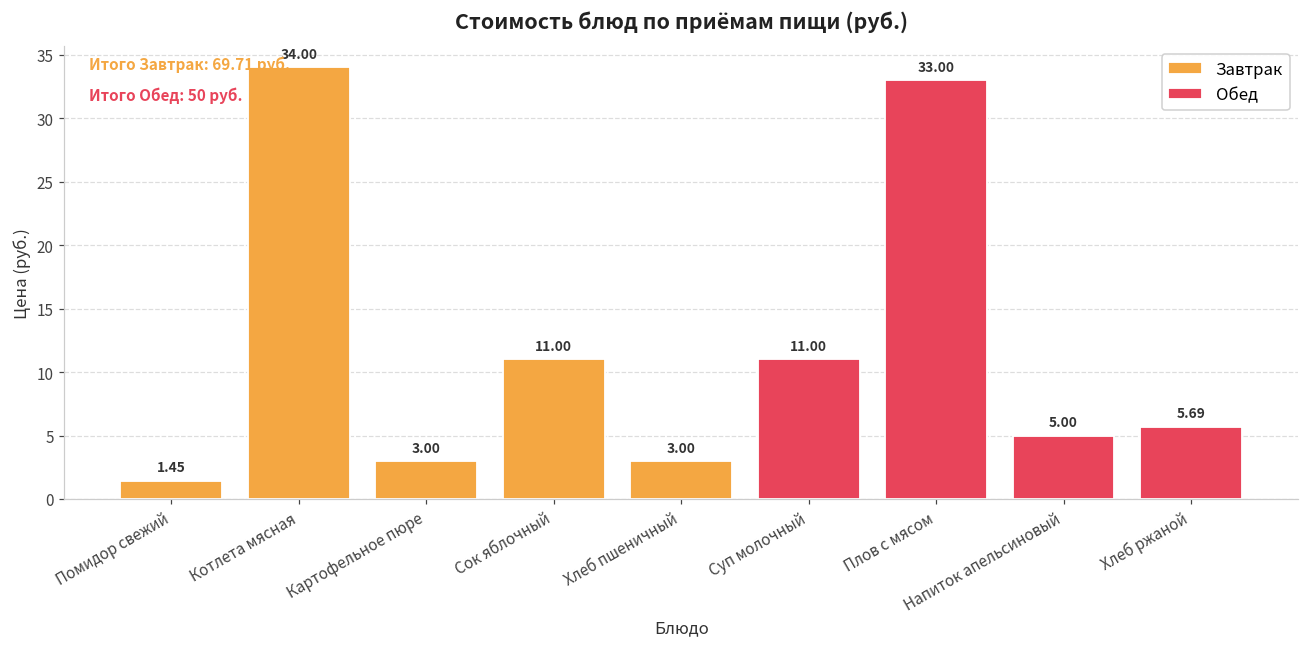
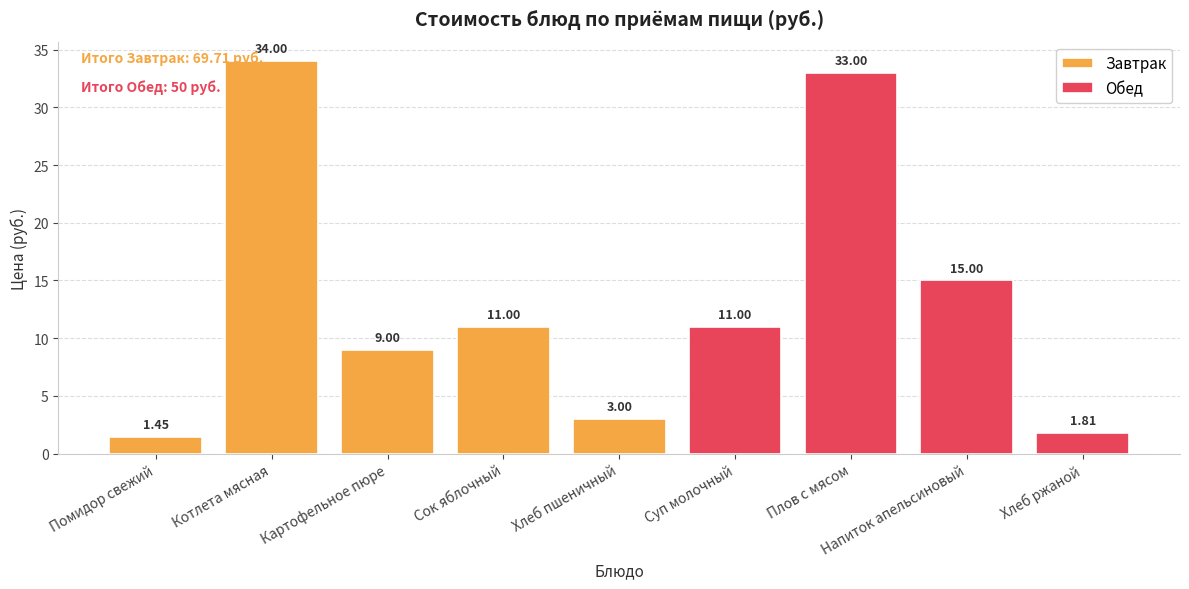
  {
    "Завтрак": {
      "Помидор свежий": 1.45,
      "Котлета мясная": 34.00,
-     "Картофельное пюре": 3.00,
+     "Картофельное пюре": 9.00,
      "Сок яблочный": 11.00,
      "Хлеб пшеничный": 3.00
    },
    "Обед": {
      "Суп молочный": 11.00,
      "Плов с мясом": 33.00,
-     "Напиток апельсиновый": 5.00,
-     "Хлеб ржаной": 5.69
+     "Напиток апельсиновый": 15.00,
+     "Хлеб ржаной": 1.81
    }
  }
